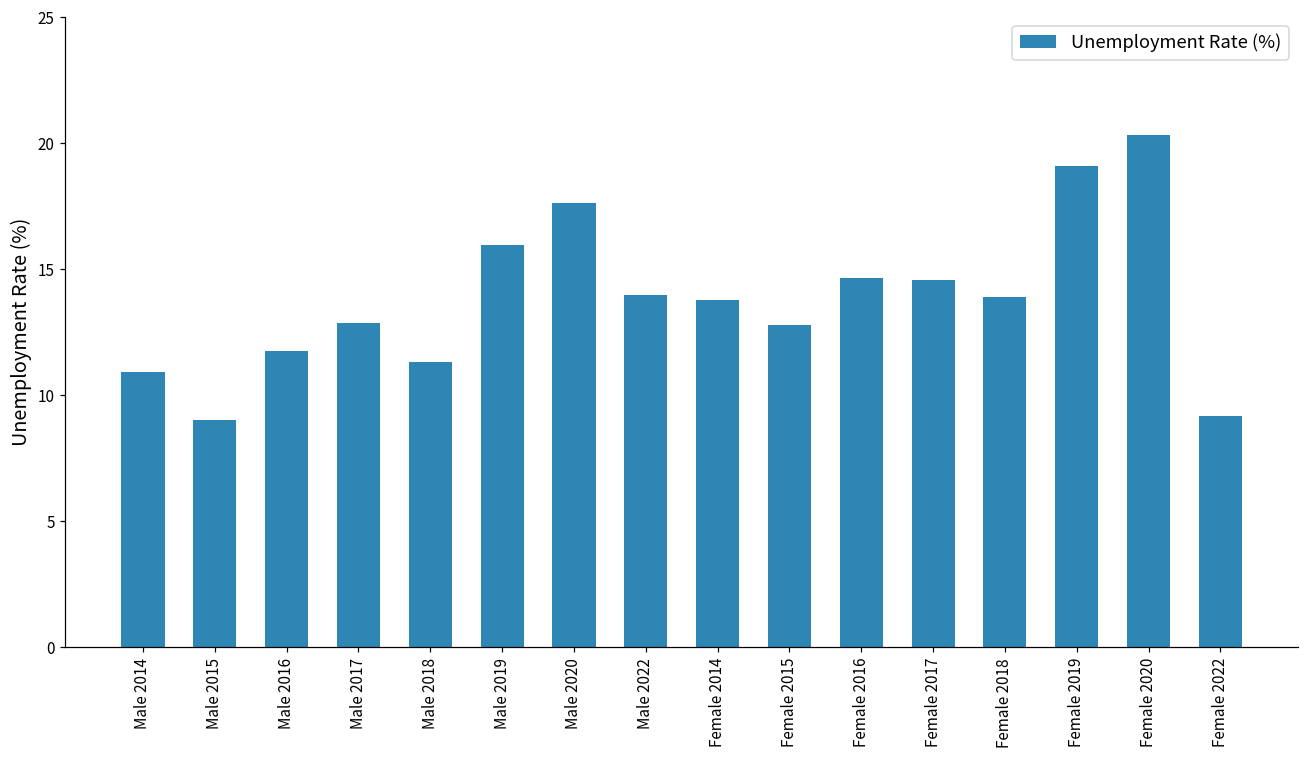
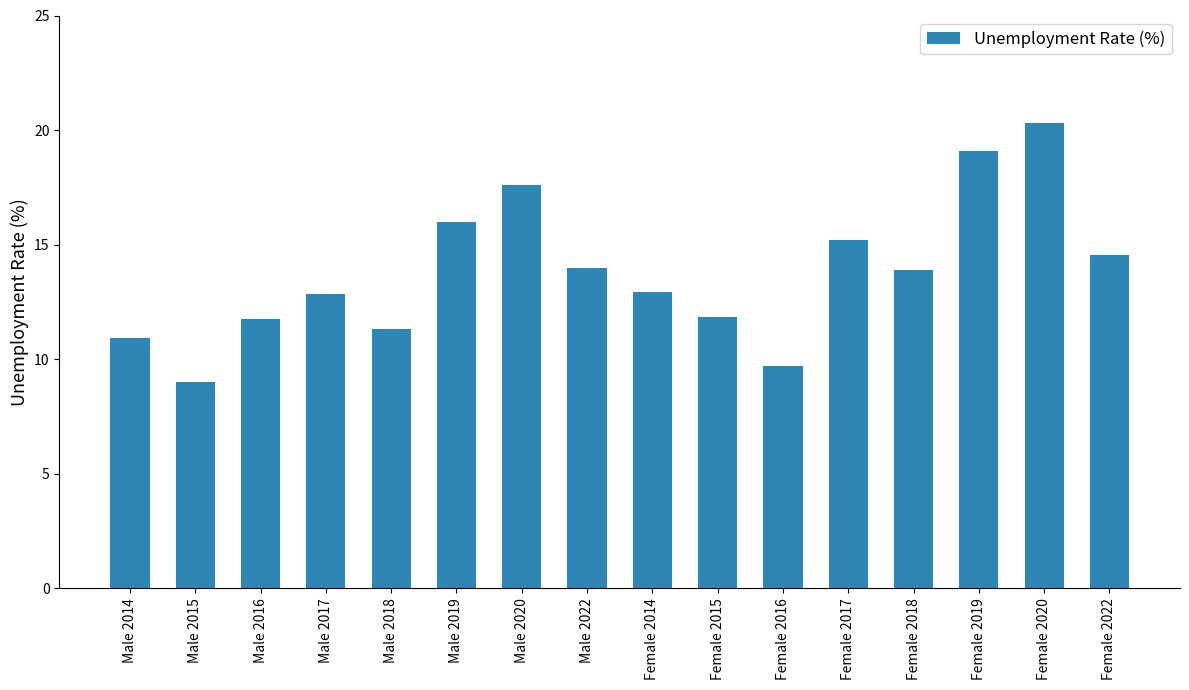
  {
    "Male 2014": 10.9,
    "Male 2015": 9.0,
    "Male 2016": 11.8,
    "Male 2017": 12.9,
    "Male 2018": 11.3,
    "Male 2019": 16.0,
    "Male 2020": 17.6,
    "Male 2022": 14.0,
-   "Female 2014": 13.8,
-   "Female 2015": 12.8,
-   "Female 2016": 14.6,
-   "Female 2017": 14.6,
+   "Female 2014": 12.9,
+   "Female 2015": 11.8,
+   "Female 2016": 9.7,
+   "Female 2017": 15.2,
    "Female 2018": 13.9,
    "Female 2019": 19.1,
    "Female 2020": 20.3,
-   "Female 2022": 9.2
+   "Female 2022": 14.5
  }
